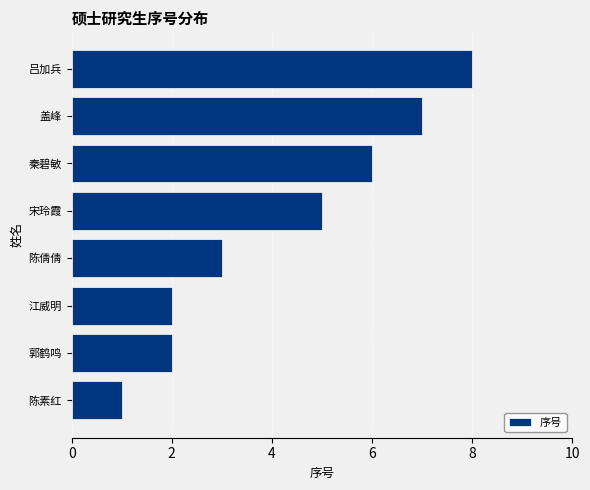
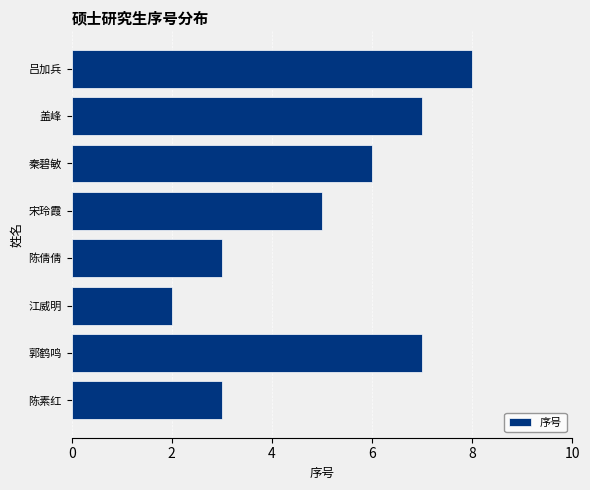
  {
    "吕加兵": 8,
    "盖峰": 7,
    "秦碧敏": 6,
    "宋玲霞": 5,
    "陈倩倩": 3,
    "江威明": 2,
-   "郭鹤鸣": 2,
-   "陈素红": 1
+   "郭鹤鸣": 7,
+   "陈素红": 3
  }
